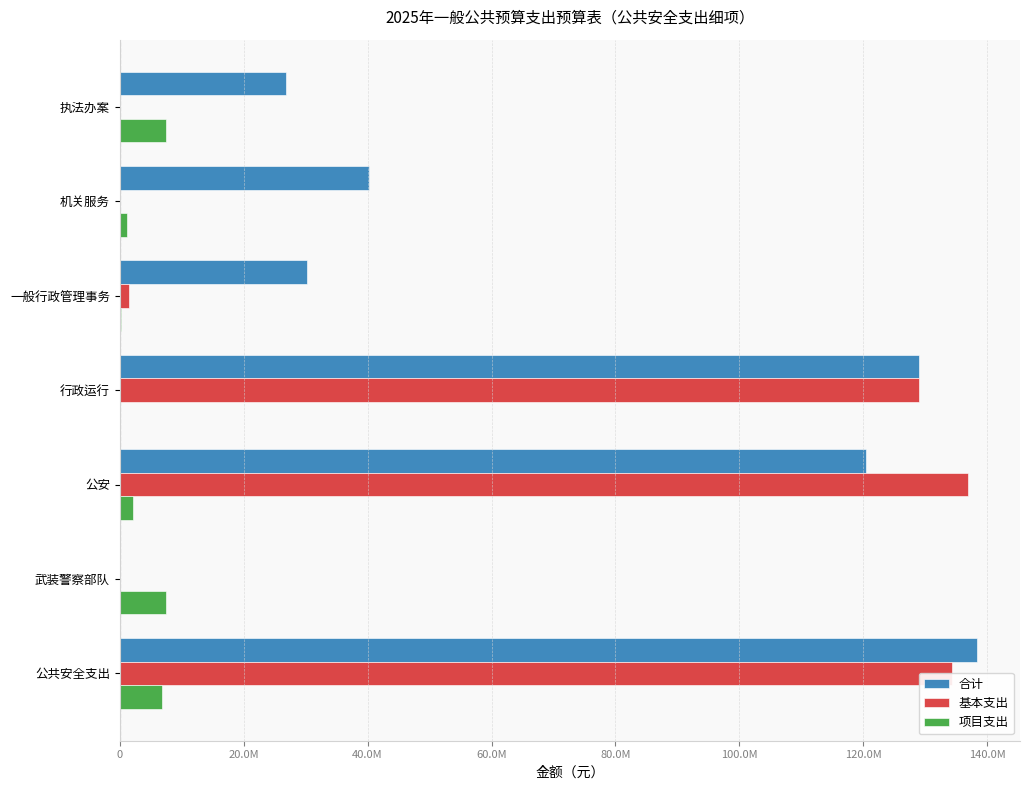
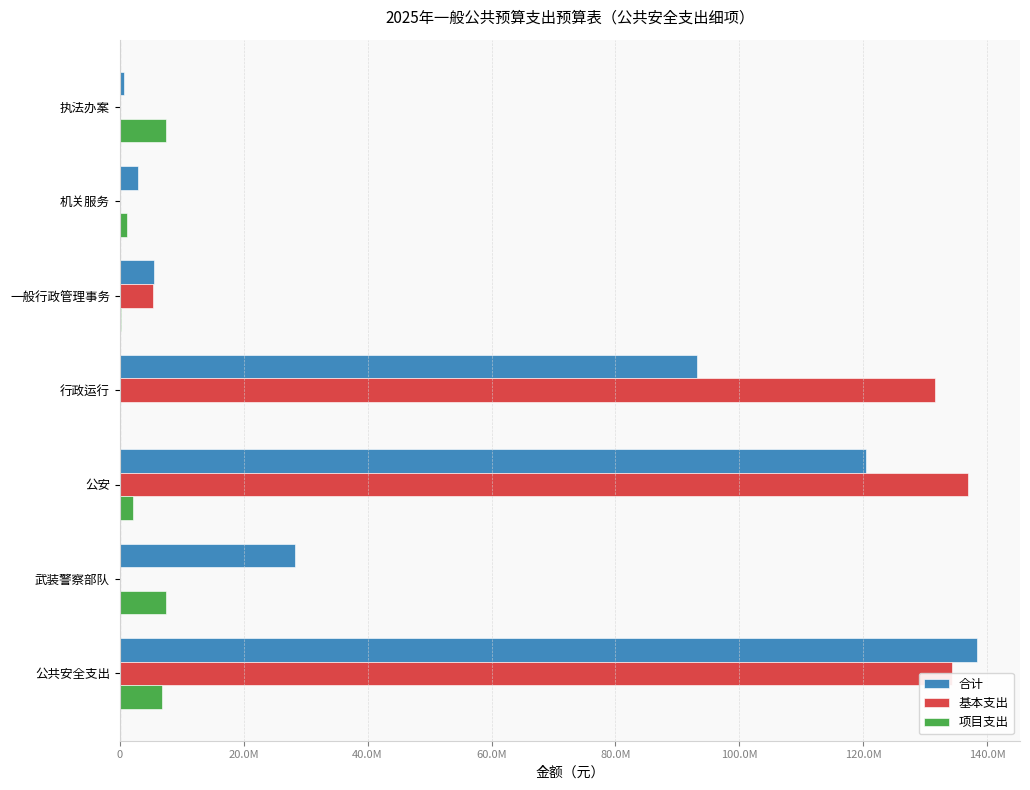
  {
    "合计": {
-     "执法办案": 27000000,
-     "机关服务": 40000000,
-     "一般行政管理事务": 30000000,
-     "行政运行": 129000000,
+     "执法办案": 1000000,
+     "机关服务": 3000000,
+     "一般行政管理事务": 6000000,
+     "行政运行": 93000000,
      "公安": 121000000,
-     "武装警察部队": 0,
+     "武装警察部队": 28000000,
      "公共安全支出": 138000000
    },
    "基本支出": {
      "执法办案": 0,
      "机关服务": 0,
-     "一般行政管理事务": 2000000,
-     "行政运行": 129000000,
+     "一般行政管理事务": 5000000,
+     "行政运行": 131000000,
      "公安": 137000000,
      "武装警察部队": 0
    },
    "项目支出": {
      "执法办案": 8000000,
      "机关服务": 1000000,
      "行政运行": 0,
      "公安": 2000000,
      "武装警察部队": 7000000,
      "公共安全支出": 7000000
    }
  }
